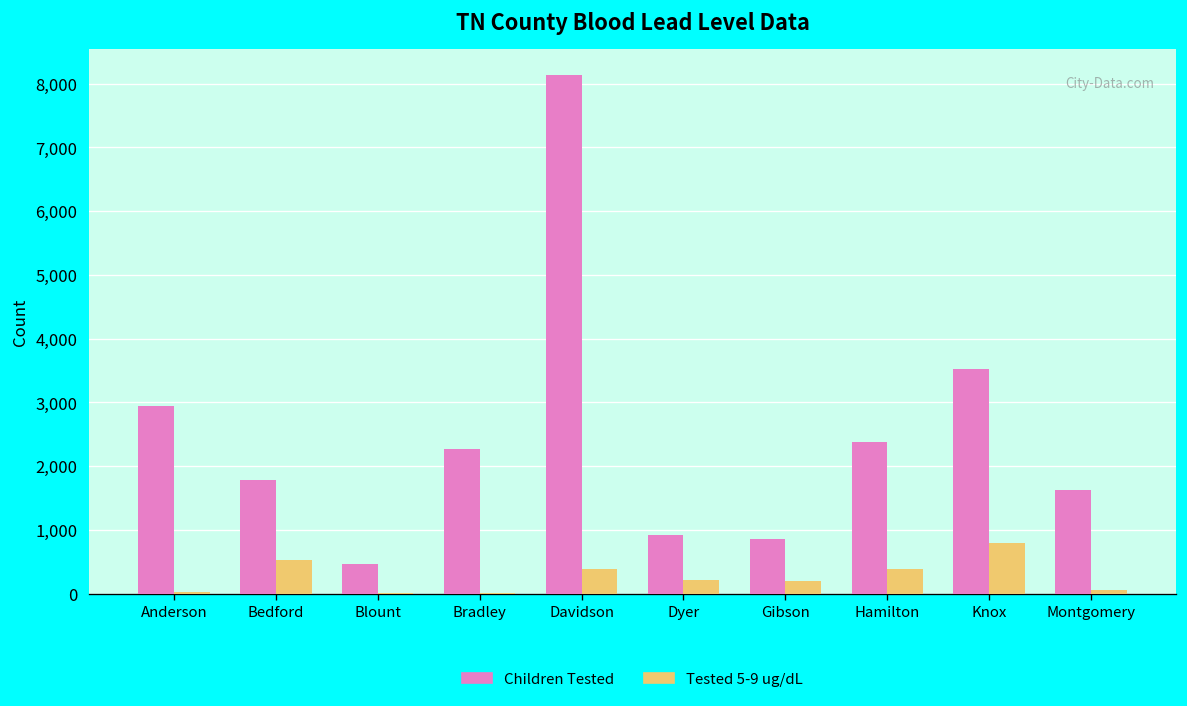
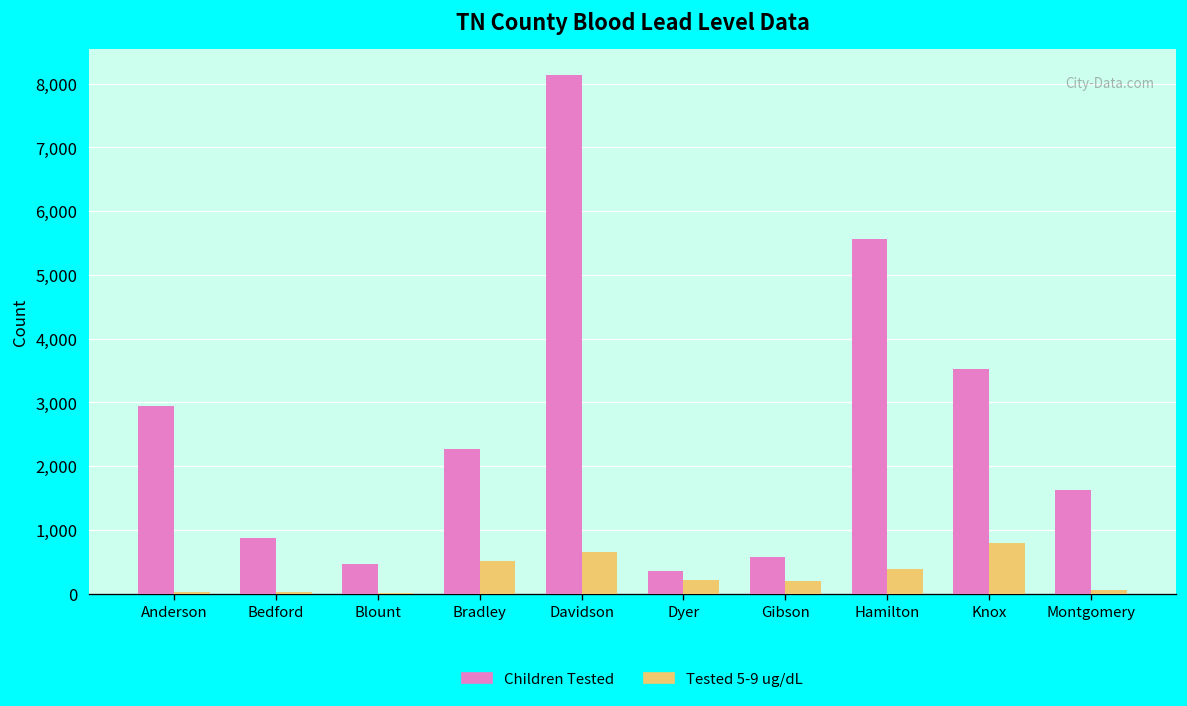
  {
    "Children Tested": {
      "Anderson": "2,900",
-     "Bedford": "1,800",
+     "Bedford": "900",
      "Blount": "500",
      "Bradley": "2,300",
      "Davidson": "8,100",
-     "Dyer": "900",
-     "Gibson": "900",
-     "Hamilton": "2,400",
+     "Dyer": "400",
+     "Gibson": "600",
+     "Hamilton": "5,600",
      "Knox": "3,500",
      "Montgomery": "1,600"
    },
    "Tested 5-9 ug/dL": {
-     "Bedford": "500",
-     "Bradley": "0",
-     "Davidson": "400",
+     "Bedford": "0",
+     "Bradley": "500",
+     "Davidson": "700",
      "Dyer": "200",
      "Gibson": "200",
      "Hamilton": "400",
      "Knox": "800",
      "Montgomery": "100"
    }
  }
